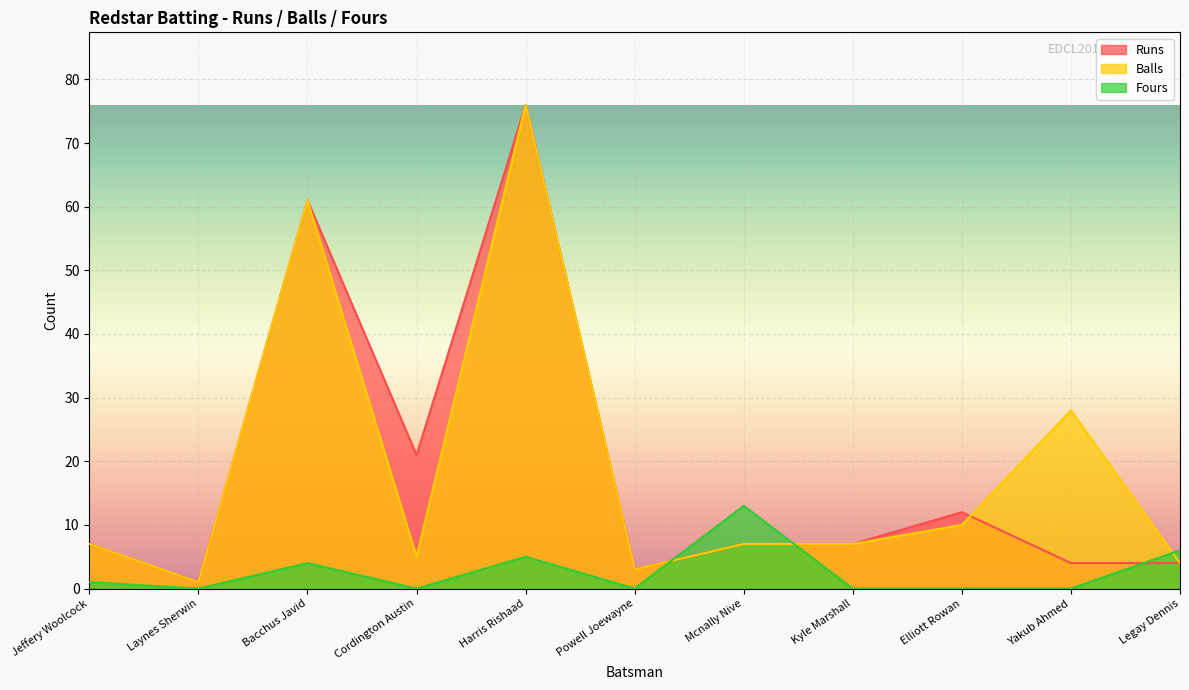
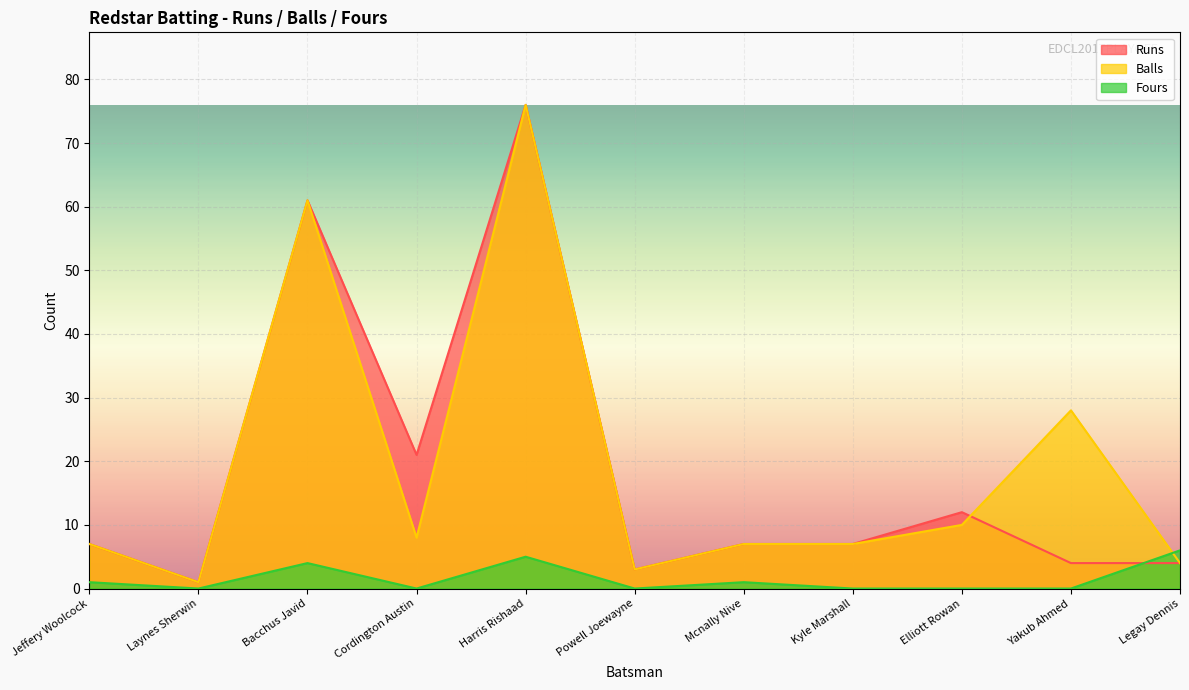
  {
    "Runs": {
      "Cordington Austin": 21,
      "Elliott Rowan": 12,
      "Yakub Ahmed": 4
    },
    "Balls": {
-     "Cordington Austin": 5,
+     "Cordington Austin": 8,
      "Elliott Rowan": 10,
      "Yakub Ahmed": 28
    },
    "Fours": {
      "Jeffery Woolcock": 1,
      "Laynes Sherwin": 0,
      "Bacchus Javid": 4,
      "Cordington Austin": 0,
      "Harris Rishaad": 5,
      "Powell Joewayne": 0,
-     "Mcnally Nive": 13,
+     "Mcnally Nive": 1,
      "Kyle Marshall": 0,
      "Elliott Rowan": 0,
      "Yakub Ahmed": 0,
      "Legay Dennis": 6
    }
  }
